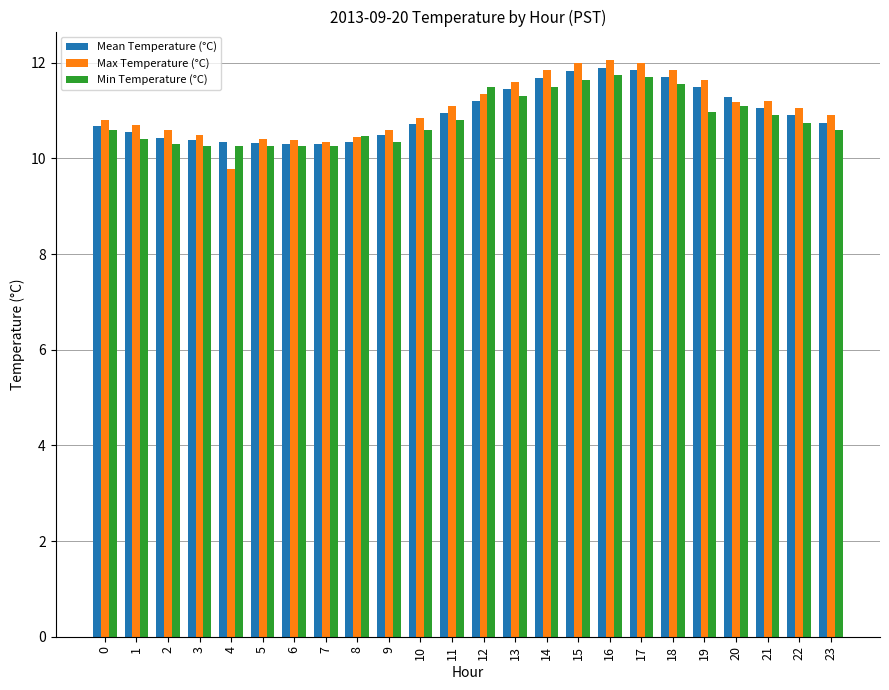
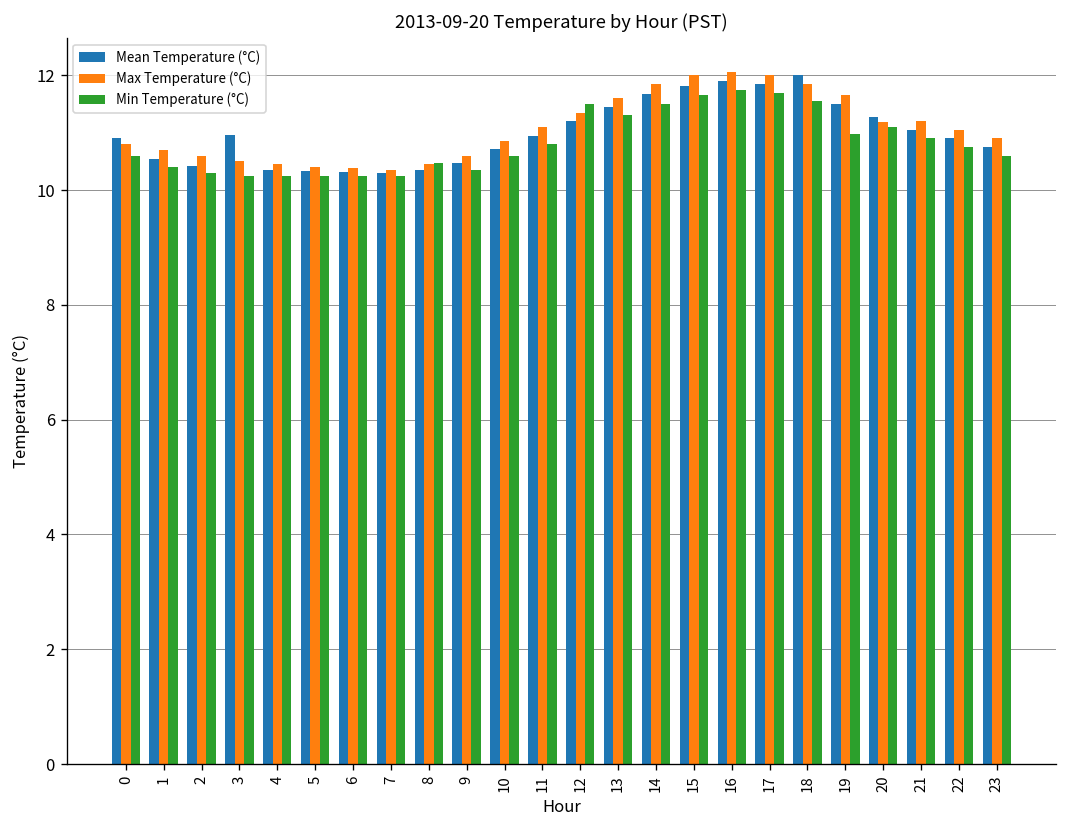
  {
    "Mean Temperature (°C)": {
-     "0": 10.7,
+     "0": 10.9,
      "1": 10.6,
      "2": 10.4,
-     "3": 10.4,
+     "3": 11.0,
      "4": 10.4,
      "5": 10.3,
      "6": 10.3,
      "7": 10.3,
      "8": 10.4,
      "9": 10.5,
      "10": 10.7,
      "11": 11.0,
      "12": 11.2,
      "13": 11.5,
      "14": 11.7,
      "15": 11.8,
      "16": 11.9,
      "17": 11.9,
-     "18": 11.7,
+     "18": 12.0,
      "19": 11.5,
      "20": 11.3,
      "21": 11.1,
      "22": 10.9,
      "23": 10.8
    },
    "Max Temperature (°C)": {
      "0": 10.8,
      "1": 10.7,
      "2": 10.6,
      "3": 10.5,
-     "4": 9.8,
+     "4": 10.5,
      "5": 10.4,
      "6": 10.4,
      "7": 10.4,
      "8": 10.5,
      "9": 10.6,
      "10": 10.9,
      "11": 11.1,
      "12": 11.4,
      "13": 11.6,
      "14": 11.9,
      "15": 12.0,
      "16": 12.1,
      "17": 12.0,
      "18": 11.9,
      "19": 11.7,
      "20": 11.2,
      "21": 11.2,
      "22": 11.1,
      "23": 10.9
    },
    "Min Temperature (°C)": {
      "0": 10.6,
      "1": 10.4,
      "2": 10.3,
      "3": 10.3,
      "4": 10.3,
      "5": 10.3,
      "6": 10.3,
      "7": 10.3,
      "8": 10.5,
      "9": 10.4,
      "10": 10.6,
      "11": 10.8,
      "12": 11.5,
      "13": 11.3,
      "14": 11.5,
      "15": 11.7,
      "16": 11.8,
      "17": 11.7,
      "18": 11.6,
      "19": 11.0,
      "20": 11.1,
      "21": 10.9,
      "22": 10.8,
      "23": 10.6
    }
  }
